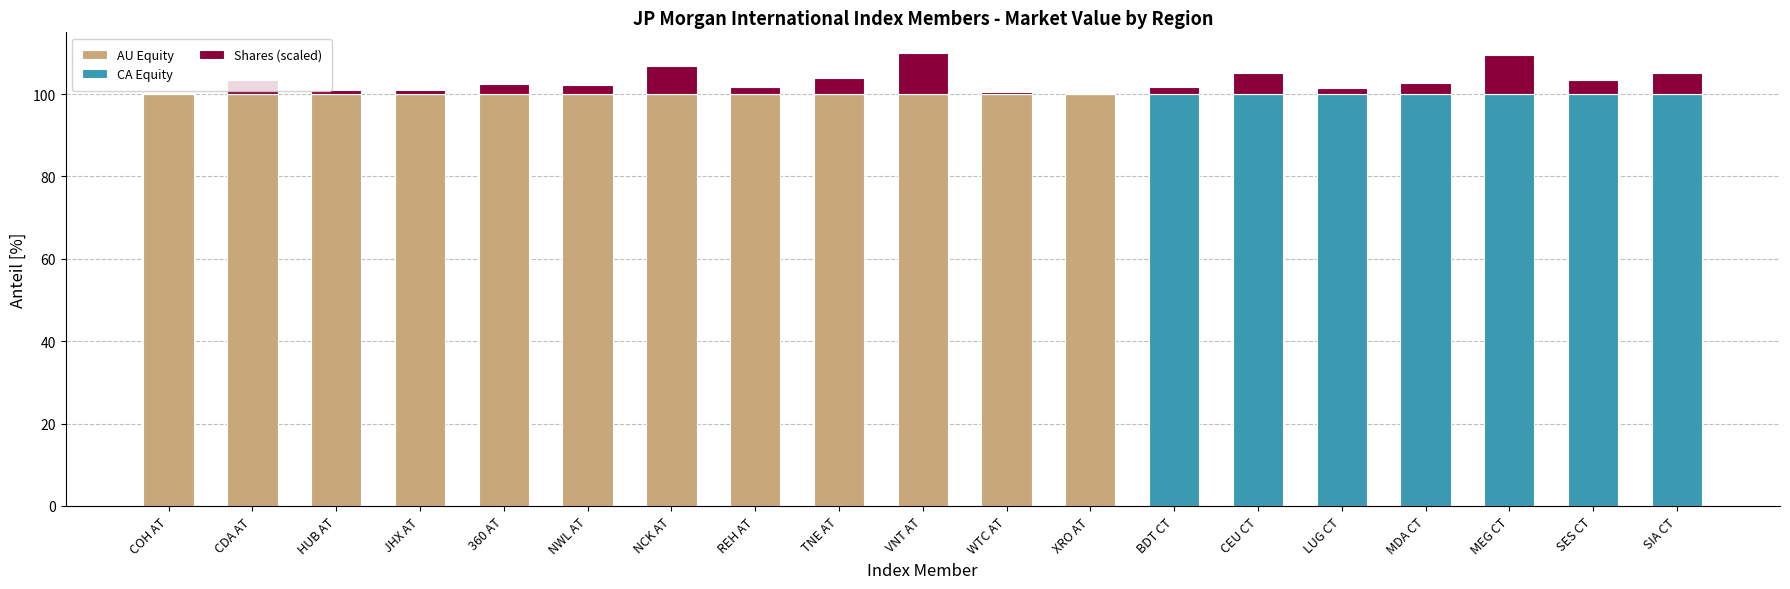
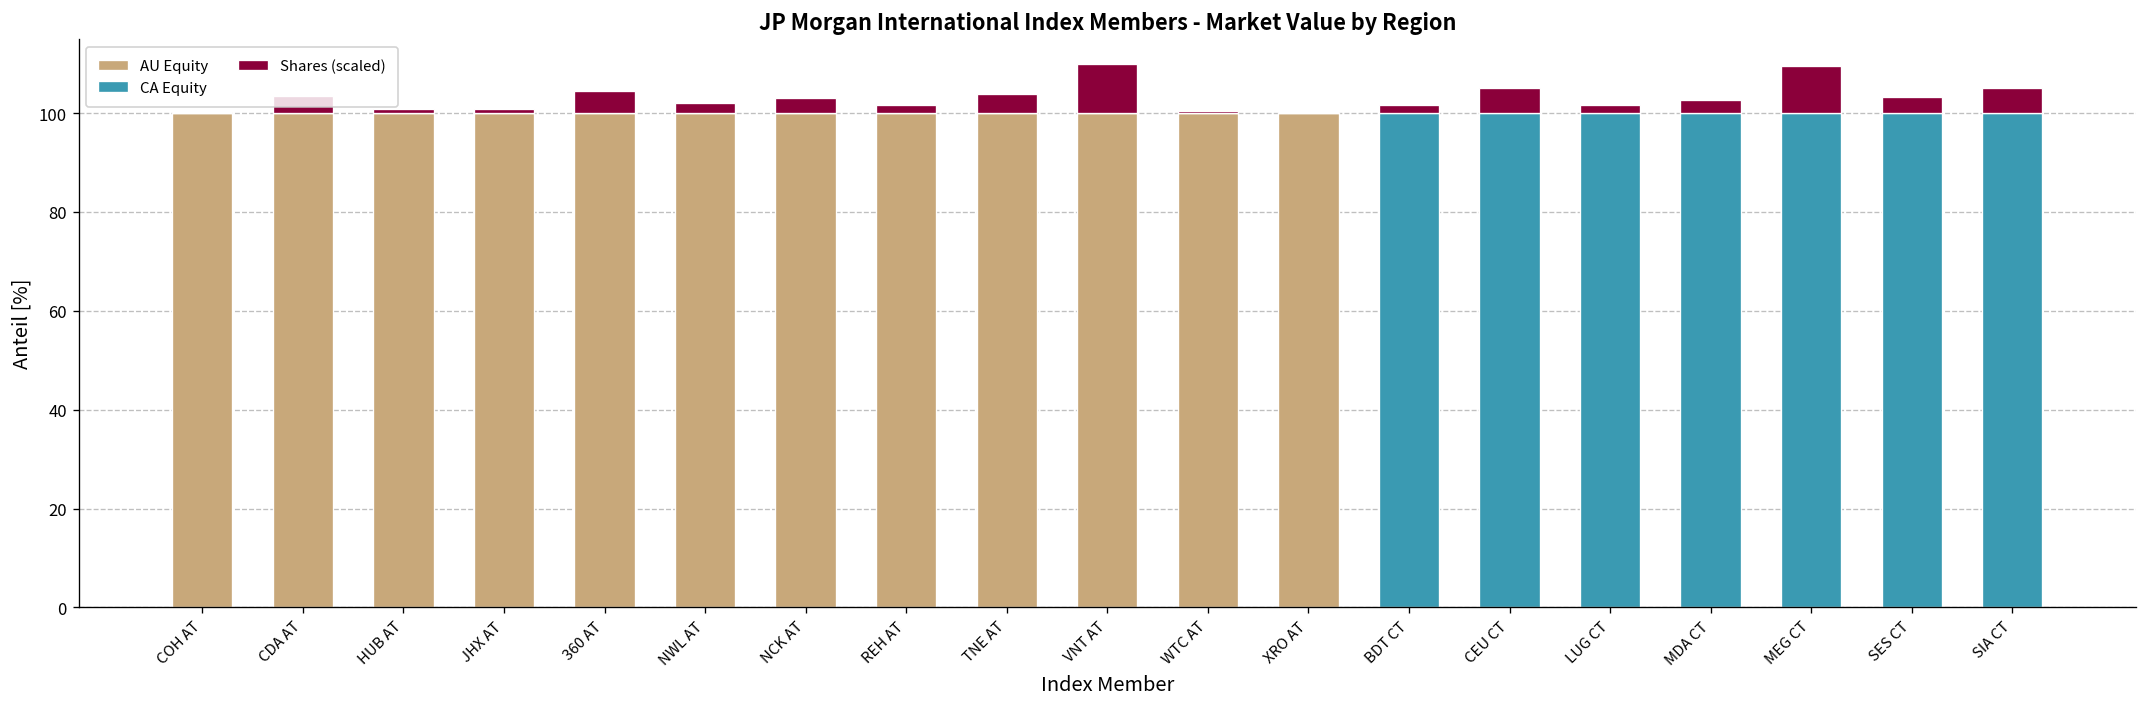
  {
    "AU Equity": {
      "COH AT": 100,
      "CDA AT": 100,
      "HUB AT": 100,
      "JHX AT": 100,
      "360 AT": 100,
      "NWL AT": 100,
      "NCK AT": 100,
      "REH AT": 100,
      "TNE AT": 100,
      "VNT AT": 100,
      "WTC AT": 100,
      "XRO AT": 100,
      "BDT CT": 0,
      "CEU CT": 0,
      "LUG CT": 0,
      "MDA CT": 0,
      "MEG CT": 0,
      "SES CT": 0,
      "SIA CT": 0
    },
    "CA Equity": {
      "COH AT": 0,
      "CDA AT": 0,
      "HUB AT": 0,
      "JHX AT": 0,
      "360 AT": 0,
      "NWL AT": 0,
      "NCK AT": 0,
      "REH AT": 0,
      "TNE AT": 0,
      "VNT AT": 0,
      "WTC AT": 0,
      "XRO AT": 0,
      "BDT CT": 100,
      "CEU CT": 100,
      "LUG CT": 100,
      "MDA CT": 100,
      "MEG CT": 100,
      "SES CT": 100,
      "SIA CT": 100
    },
    "Shares (scaled)": {
      "HUB AT": 1,
      "JHX AT": 1,
-     "360 AT": 2,
+     "360 AT": 5,
      "NWL AT": 2,
-     "NCK AT": 7,
+     "NCK AT": 3,
      "REH AT": 2,
      "TNE AT": 4,
      "VNT AT": 10,
      "BDT CT": 2,
      "CEU CT": 5,
      "LUG CT": 2,
      "MDA CT": 3,
      "MEG CT": 9,
      "SES CT": 3,
      "SIA CT": 5
    }
  }
